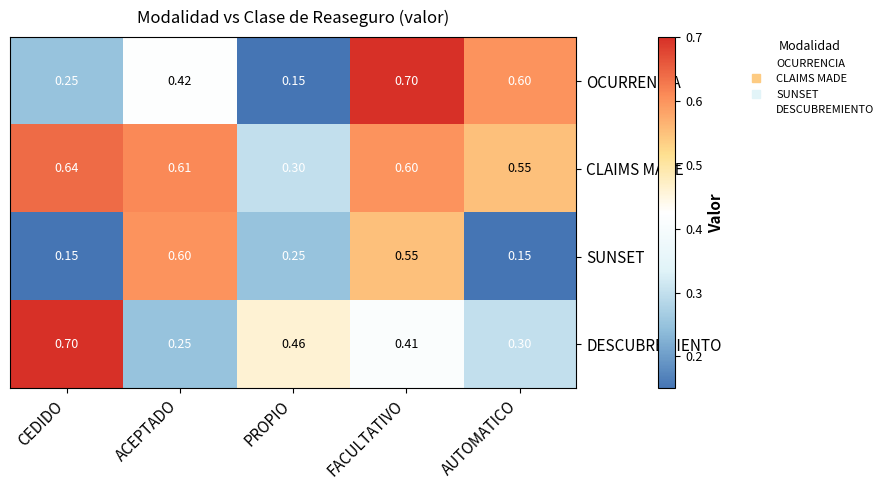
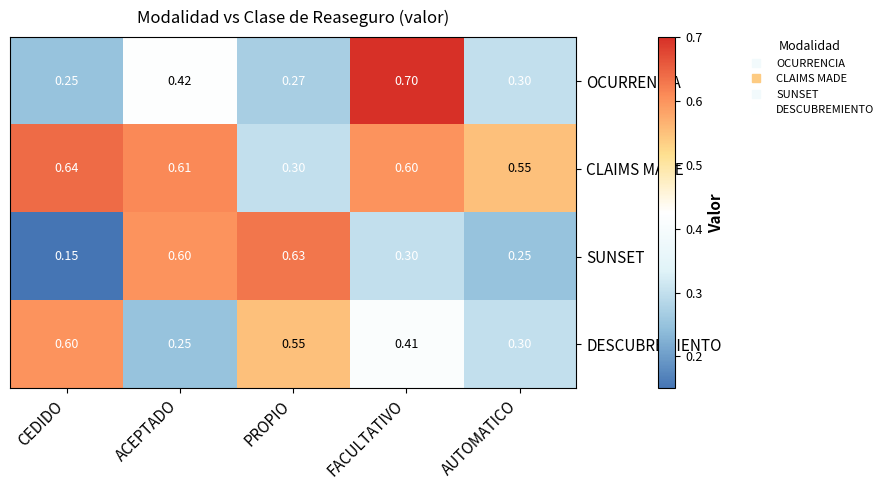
  {
    "OCURRENCIA": {
      "CEDIDO": 0.25,
      "ACEPTADO": 0.42,
-     "PROPIO": 0.15,
+     "PROPIO": 0.27,
      "FACULTATIVO": 0.70,
-     "AUTOMATICO": 0.60
+     "AUTOMATICO": 0.30
    },
    "CLAIMS MADE": {
      "CEDIDO": 0.64,
      "ACEPTADO": 0.61,
      "PROPIO": 0.30,
      "FACULTATIVO": 0.60,
      "AUTOMATICO": 0.55
    },
    "SUNSET": {
      "CEDIDO": 0.15,
      "ACEPTADO": 0.60,
-     "PROPIO": 0.25,
-     "FACULTATIVO": 0.55,
-     "AUTOMATICO": 0.15
+     "PROPIO": 0.63,
+     "FACULTATIVO": 0.30,
+     "AUTOMATICO": 0.25
    },
    "DESCUBREMIENTO": {
-     "CEDIDO": 0.70,
+     "CEDIDO": 0.60,
      "ACEPTADO": 0.25,
-     "PROPIO": 0.46,
+     "PROPIO": 0.55,
      "FACULTATIVO": 0.41,
      "AUTOMATICO": 0.30
    }
  }
